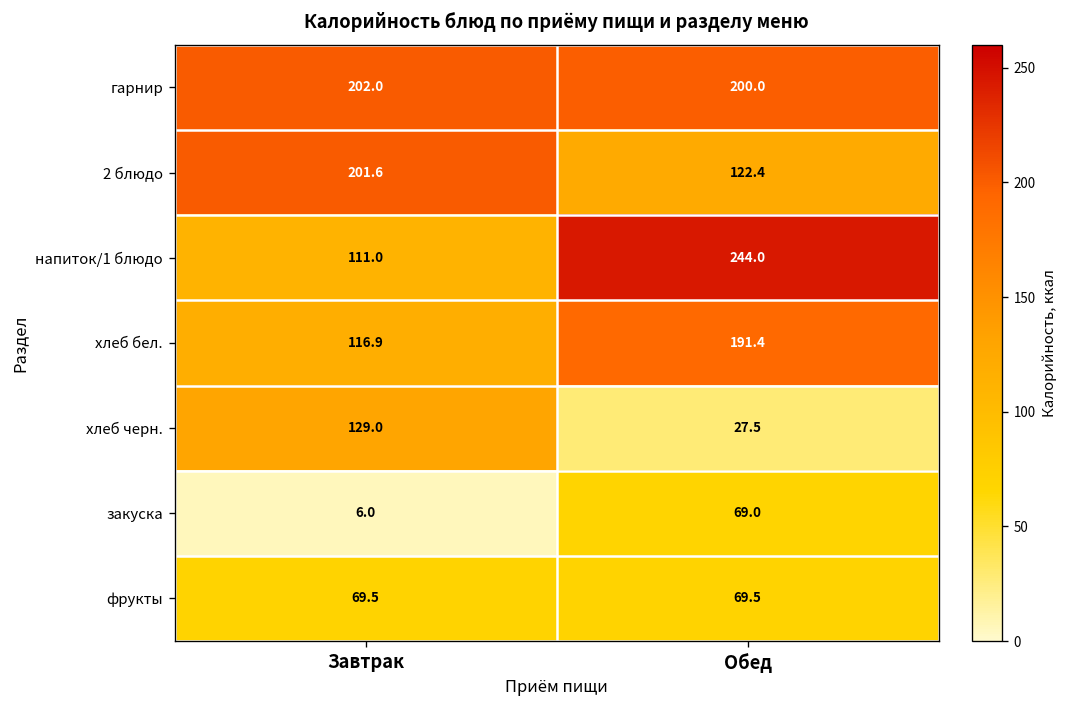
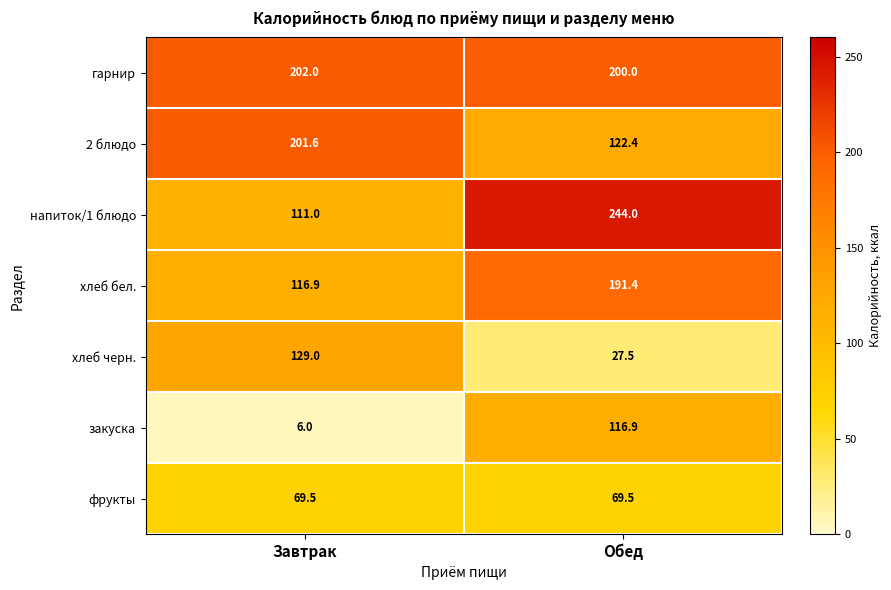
  {
    "гарнир": {
      "Завтрак": 202.0,
      "Обед": 200.0
    },
    "2 блюдо": {
      "Завтрак": 201.6,
      "Обед": 122.4
    },
    "напиток/1 блюдо": {
      "Завтрак": 111.0,
      "Обед": 244.0
    },
    "хлеб бел.": {
      "Завтрак": 116.9,
      "Обед": 191.4
    },
    "хлеб черн.": {
      "Завтрак": 129.0,
      "Обед": 27.5
    },
    "закуска": {
      "Завтрак": 6.0,
-     "Обед": 69.0
+     "Обед": 116.9
    },
    "фрукты": {
      "Завтрак": 69.5,
      "Обед": 69.5
    }
  }
